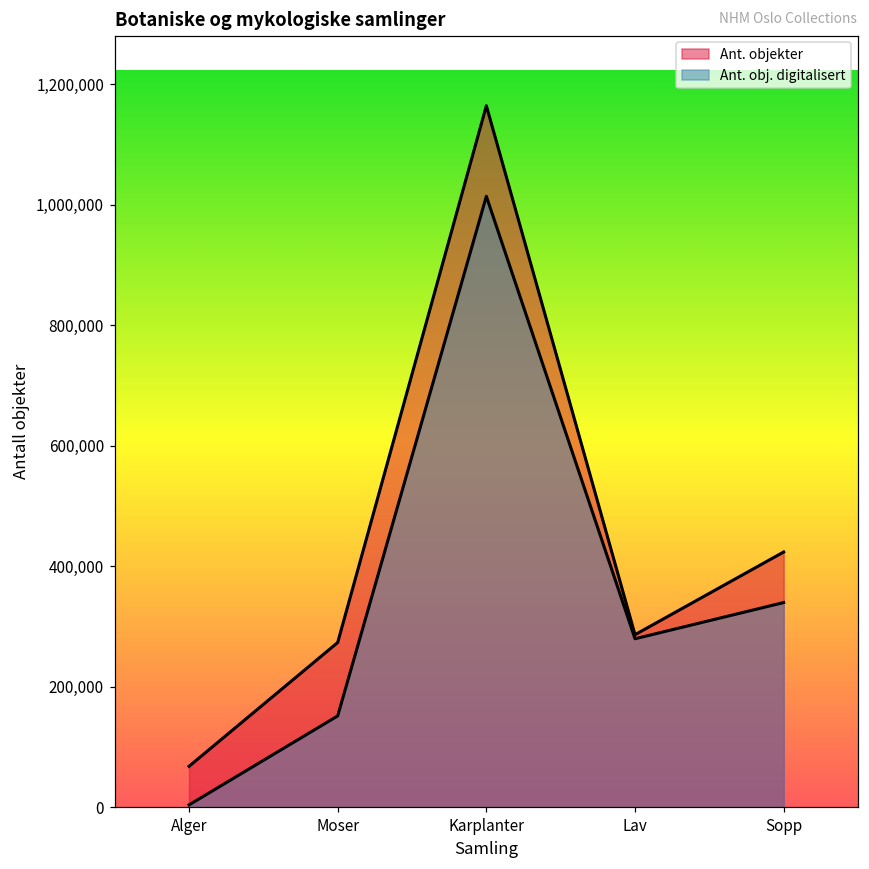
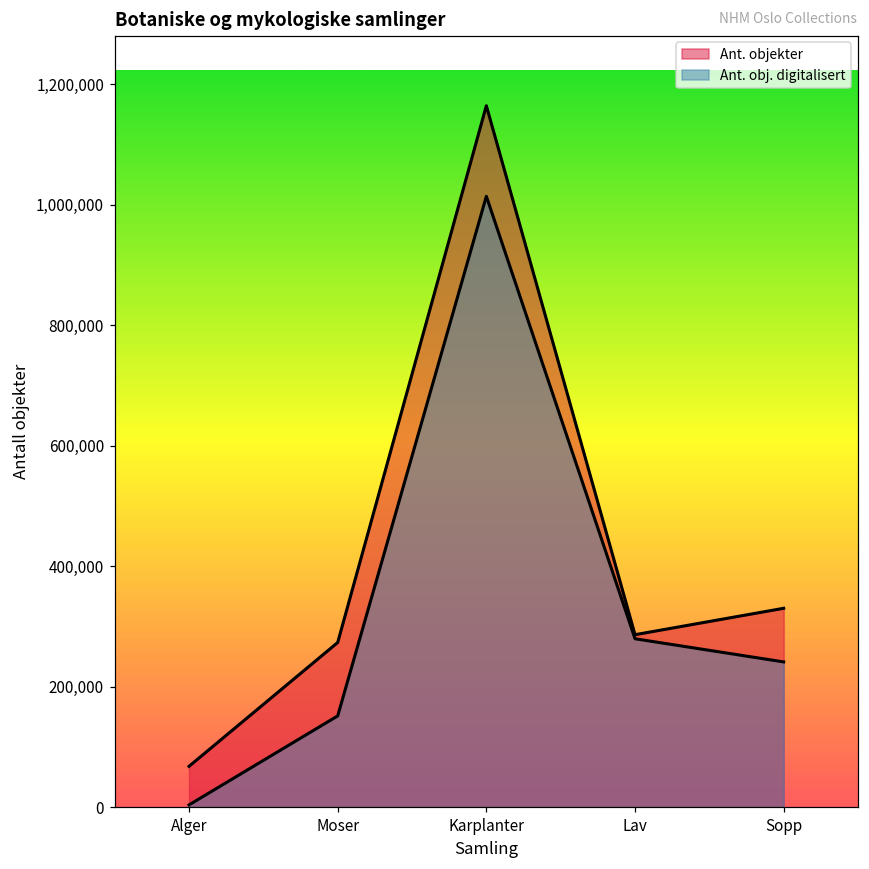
  {
    "Ant. objekter": {
      "Alger": "70,000",
      "Moser": "270,000",
      "Karplanter": "1,160,000",
      "Lav": "290,000",
-     "Sopp": "420,000"
+     "Sopp": "330,000"
    },
    "Ant. obj. digitalisert": {
      "Alger": "0",
      "Moser": "150,000",
      "Karplanter": "1,010,000",
      "Lav": "280,000",
-     "Sopp": "340,000"
+     "Sopp": "240,000"
    }
  }
